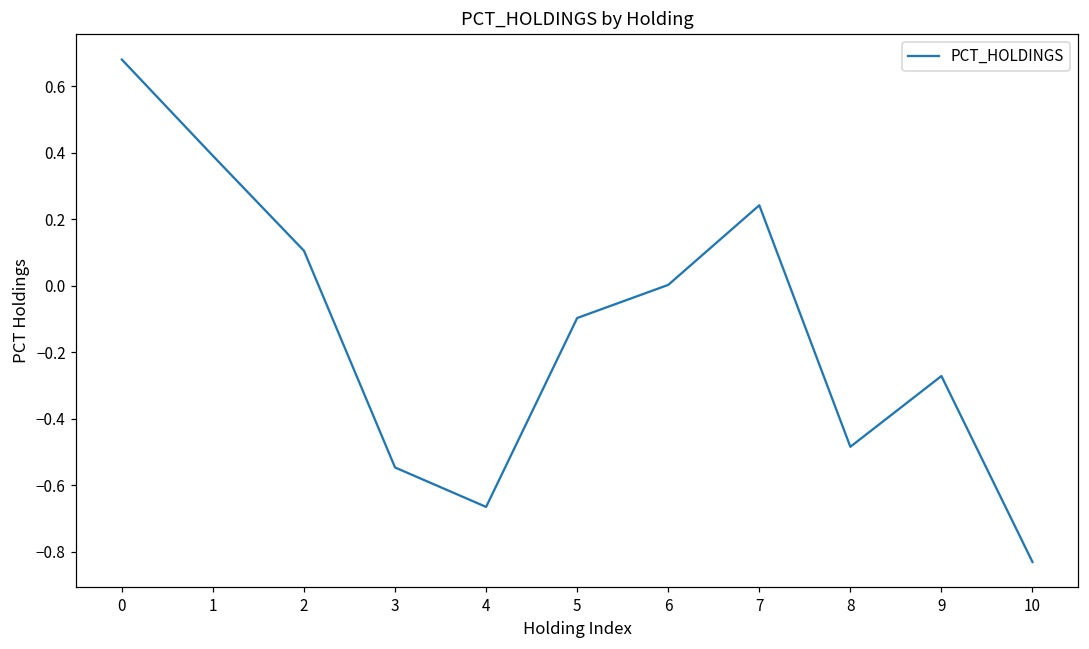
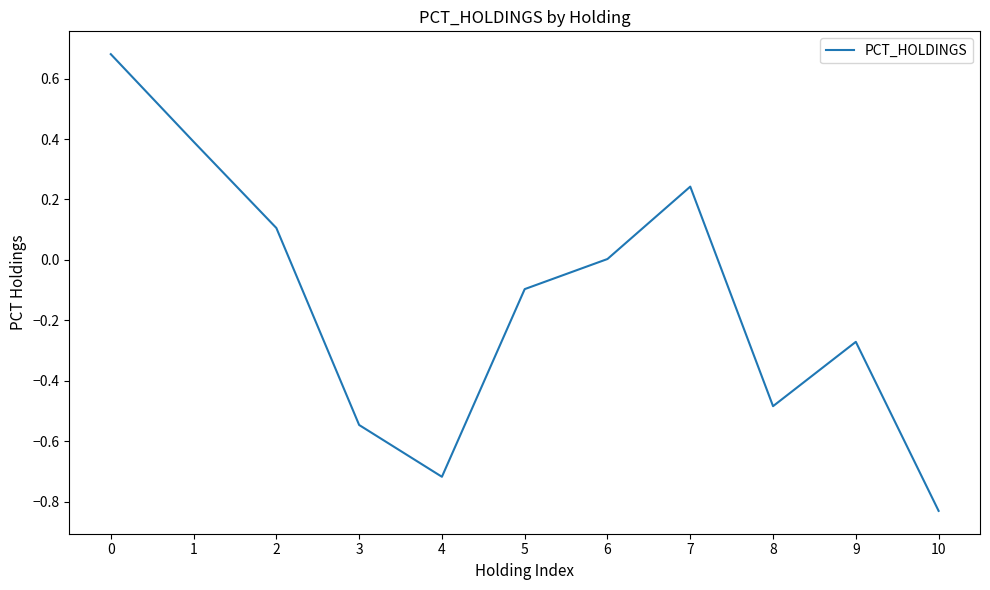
  {
    "0": 0.68,
    "1": 0.39,
    "2": 0.11,
    "3": -0.55,
-   "4": -0.66,
+   "4": -0.72,
    "5": -0.10,
    "6": 0.00,
    "7": 0.24,
    "8": -0.48,
    "9": -0.27,
    "10": -0.83
  }
